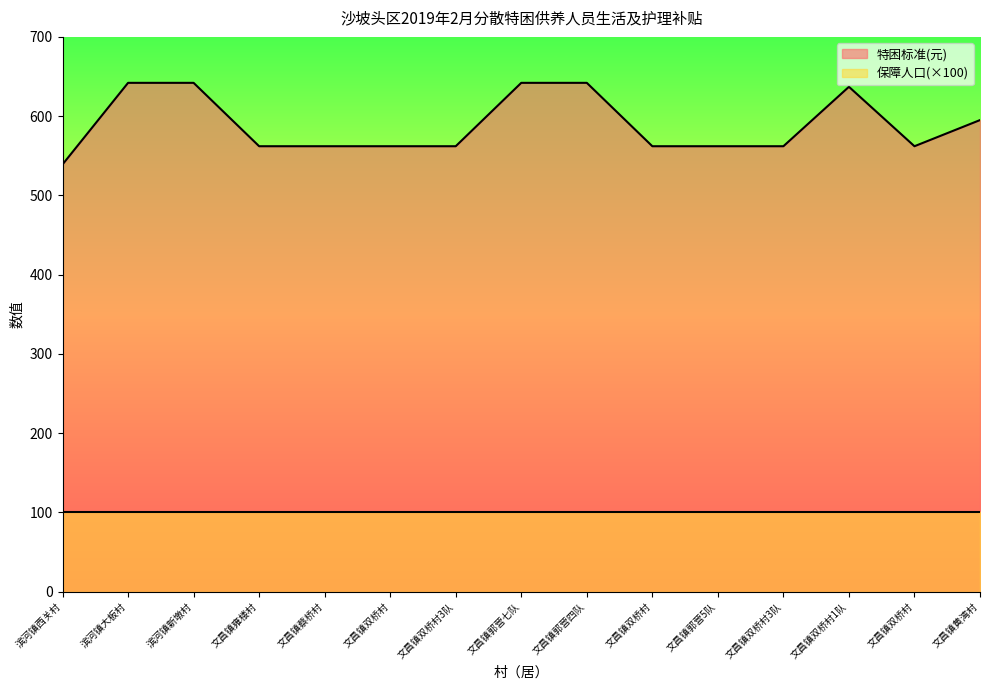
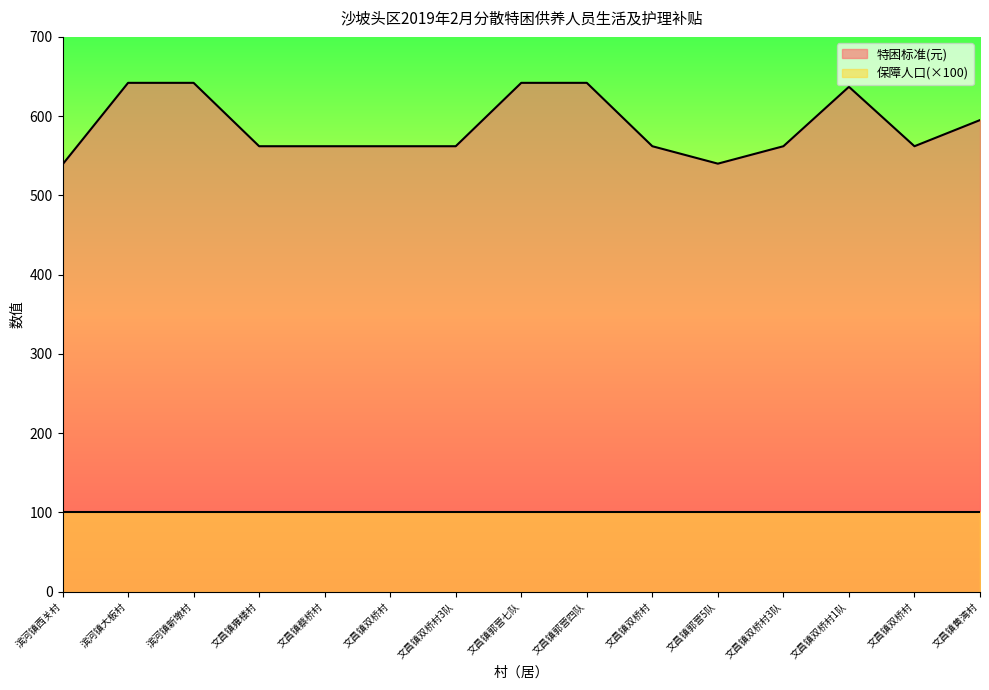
  {
    "特困标准(元)": {
      "滨河镇西关村": 540,
      "滨河镇大板村": 640,
      "滨河镇新墩村": 640,
      "文昌镇雍楼村": 560,
      "文昌镇蔡桥村": 560,
      "文昌镇郭营七队": 640,
      "文昌镇郭营四队": 640,
-     "文昌镇郭营5队": 560,
+     "文昌镇郭营5队": 540,
      "文昌镇双桥村1队": 640,
      "文昌镇黄湾村": 600
    },
    "保障人口(×100)": {
      "滨河镇西关村": 100,
      "滨河镇大板村": 100,
      "滨河镇新墩村": 100,
      "文昌镇雍楼村": 100,
      "文昌镇蔡桥村": 100,
      "文昌镇郭营七队": 100,
      "文昌镇郭营四队": 100,
      "文昌镇郭营5队": 100,
      "文昌镇双桥村1队": 100,
      "文昌镇黄湾村": 100
    }
  }
